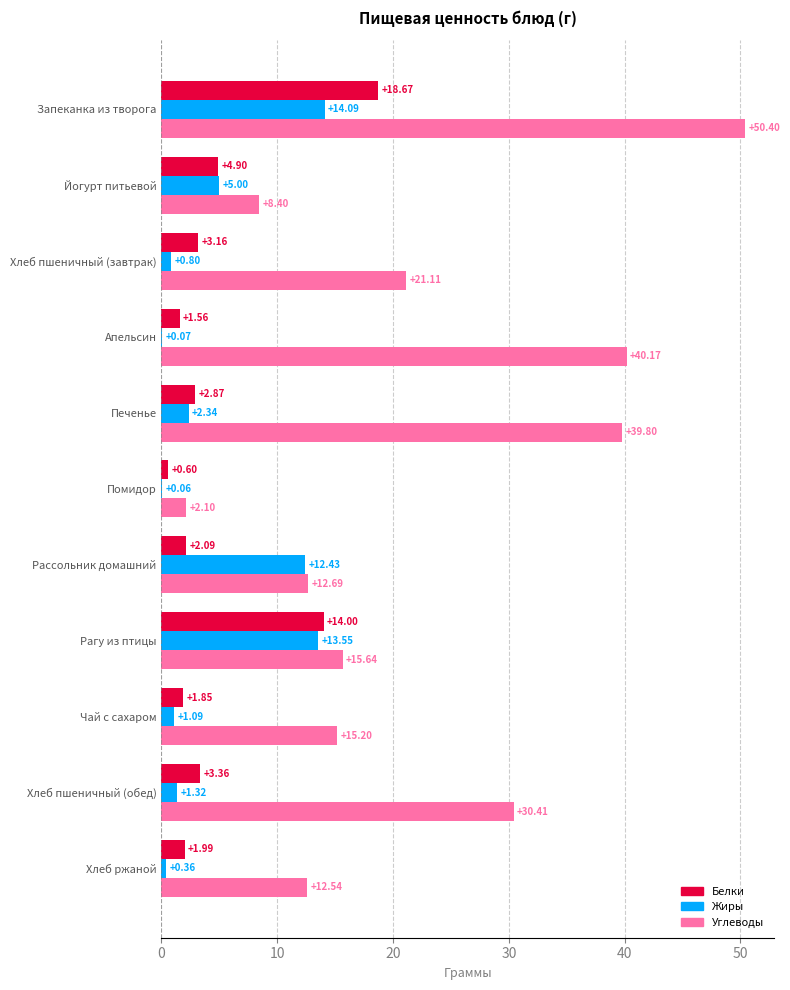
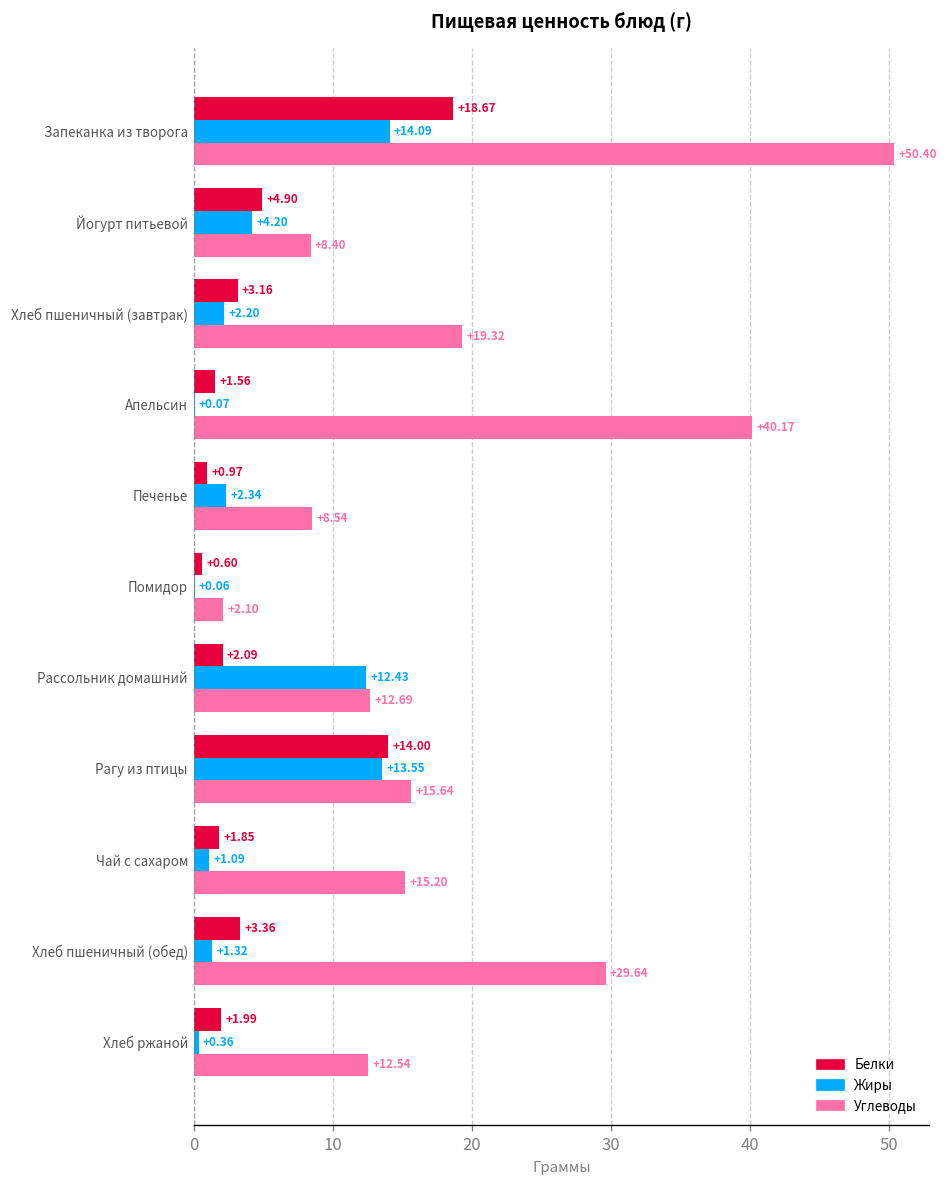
  {
    "Белки": {
      "Запеканка из творога": "+18.67",
      "Йогурт питьевой": "+4.90",
      "Хлеб пшеничный (завтрак)": "+3.16",
      "Апельсин": "+1.56",
-     "Печенье": "+2.87",
+     "Печенье": "+0.97",
      "Помидор": "+0.60",
      "Рассольник домашний": "+2.09",
      "Рагу из птицы": "+14.00",
      "Чай с сахаром": "+1.85",
      "Хлеб пшеничный (обед)": "+3.36",
      "Хлеб ржаной": "+1.99"
    },
    "Жиры": {
      "Запеканка из творога": "+14.09",
-     "Йогурт питьевой": "+5.00",
-     "Хлеб пшеничный (завтрак)": "+0.80",
+     "Йогурт питьевой": "+4.20",
+     "Хлеб пшеничный (завтрак)": "+2.20",
      "Апельсин": "+0.07",
      "Печенье": "+2.34",
      "Помидор": "+0.06",
      "Рассольник домашний": "+12.43",
      "Рагу из птицы": "+13.55",
      "Чай с сахаром": "+1.09",
      "Хлеб пшеничный (обед)": "+1.32",
      "Хлеб ржаной": "+0.36"
    },
    "Углеводы": {
      "Запеканка из творога": "+50.40",
      "Йогурт питьевой": "+8.40",
-     "Хлеб пшеничный (завтрак)": "+21.11",
+     "Хлеб пшеничный (завтрак)": "+19.32",
      "Апельсин": "+40.17",
-     "Печенье": "+39.80",
+     "Печенье": "+8.54",
      "Помидор": "+2.10",
      "Рассольник домашний": "+12.69",
      "Рагу из птицы": "+15.64",
      "Чай с сахаром": "+15.20",
-     "Хлеб пшеничный (обед)": "+30.41",
+     "Хлеб пшеничный (обед)": "+29.64",
      "Хлеб ржаной": "+12.54"
    }
  }
